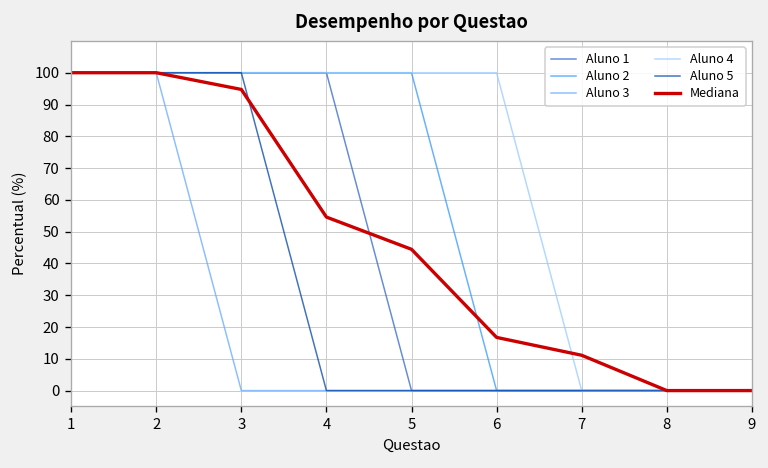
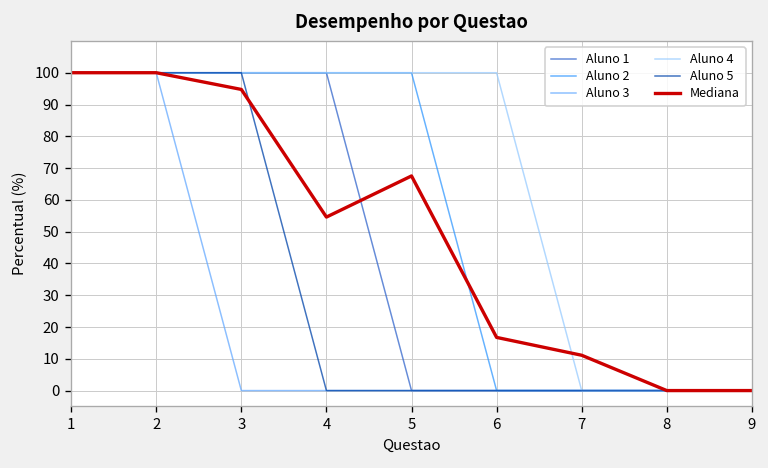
  {
    "Aluno 4": {
      "6": 100
    },
    "Mediana": {
      "3": 95,
      "4": 55,
-     "5": 44,
+     "5": 68,
      "6": 17,
      "7": 11
    }
  }
